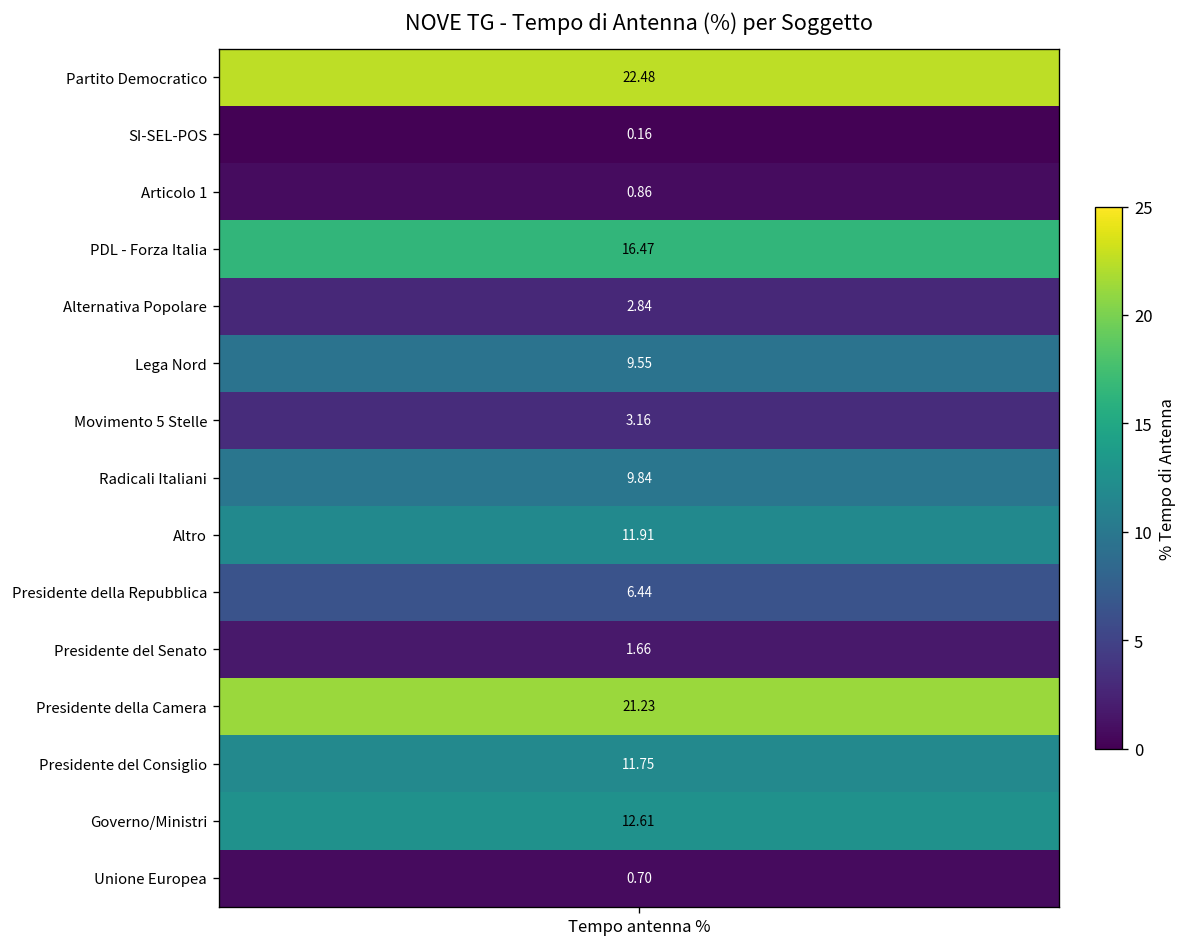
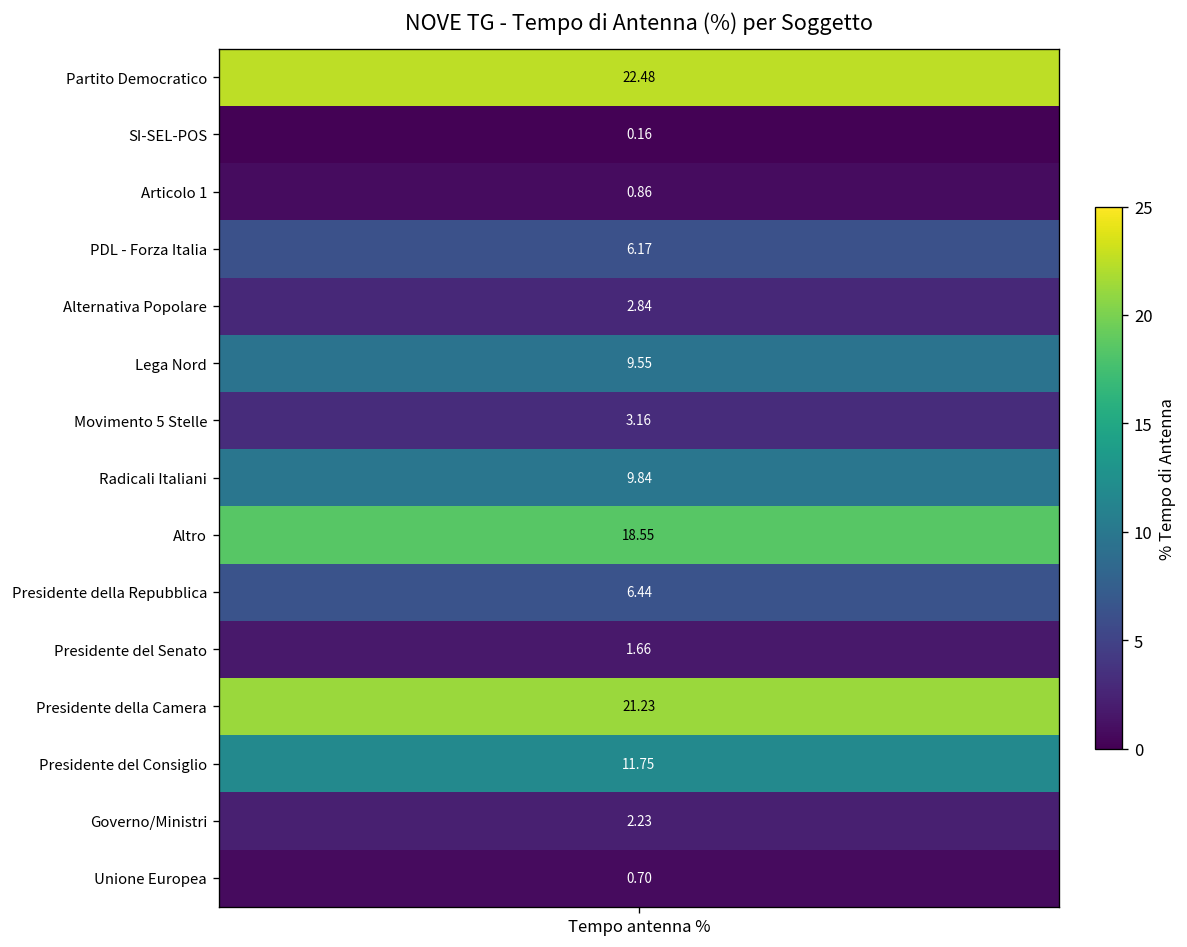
  {
    "Partito Democratico": {
      "Tempo antenna %": 22.48
    },
    "SI-SEL-POS": {
      "Tempo antenna %": 0.16
    },
    "Articolo 1": {
      "Tempo antenna %": 0.86
    },
    "PDL - Forza Italia": {
-     "Tempo antenna %": 16.47
+     "Tempo antenna %": 6.17
    },
    "Alternativa Popolare": {
      "Tempo antenna %": 2.84
    },
    "Lega Nord": {
      "Tempo antenna %": 9.55
    },
    "Movimento 5 Stelle": {
      "Tempo antenna %": 3.16
    },
    "Radicali Italiani": {
      "Tempo antenna %": 9.84
    },
    "Altro": {
-     "Tempo antenna %": 11.91
+     "Tempo antenna %": 18.55
    },
    "Presidente della Repubblica": {
      "Tempo antenna %": 6.44
    },
    "Presidente del Senato": {
      "Tempo antenna %": 1.66
    },
    "Presidente della Camera": {
      "Tempo antenna %": 21.23
    },
    "Presidente del Consiglio": {
      "Tempo antenna %": 11.75
    },
    "Governo/Ministri": {
-     "Tempo antenna %": 12.61
+     "Tempo antenna %": 2.23
    },
    "Unione Europea": {
      "Tempo antenna %": 0.70
    }
  }
